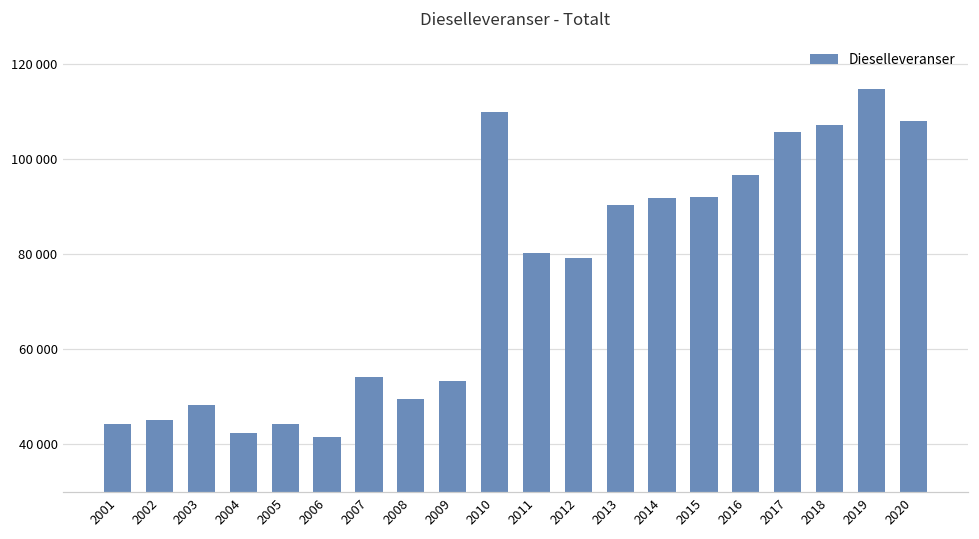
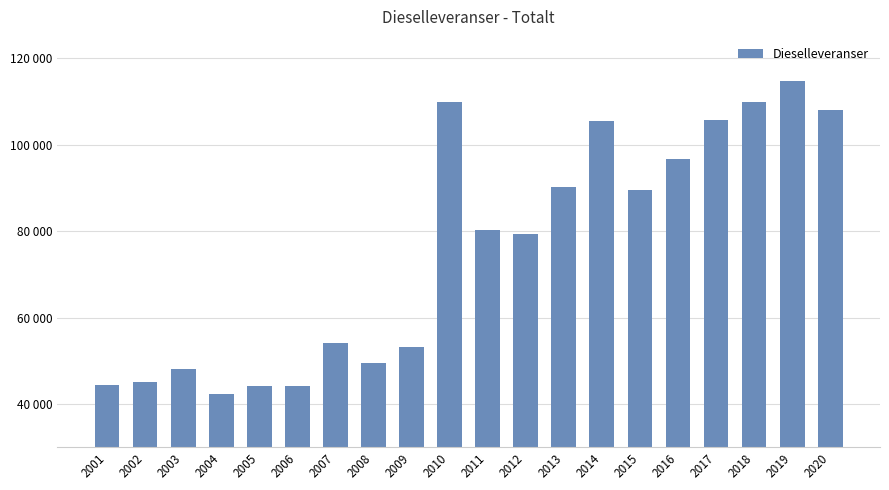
  {
    "2001": 44000,
    "2002": 45000,
    "2003": 48000,
    "2004": 42000,
    "2005": 44000,
-   "2006": 42000,
+   "2006": 44000,
    "2007": 54000,
    "2008": 50000,
    "2009": 53000,
    "2010": 110000,
    "2011": 80000,
    "2012": 79000,
    "2013": 90000,
-   "2014": 92000,
-   "2015": 92000,
+   "2014": 106000,
+   "2015": 90000,
    "2016": 97000,
    "2017": 106000,
-   "2018": 107000,
+   "2018": 110000,
    "2019": 115000,
    "2020": 108000
  }
